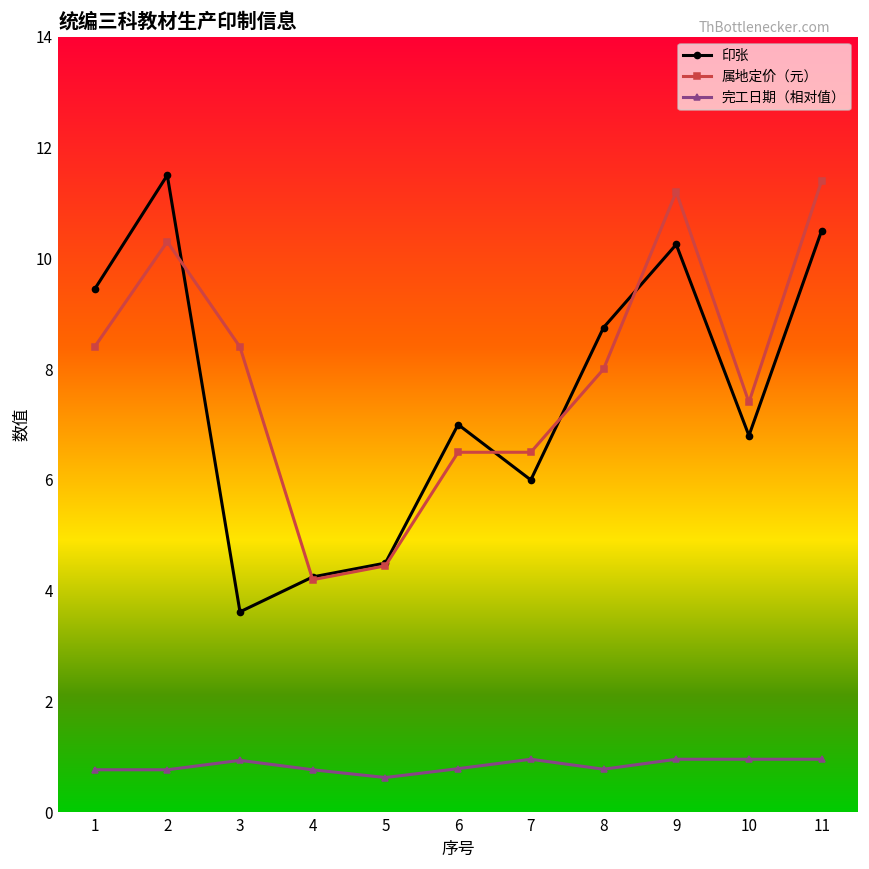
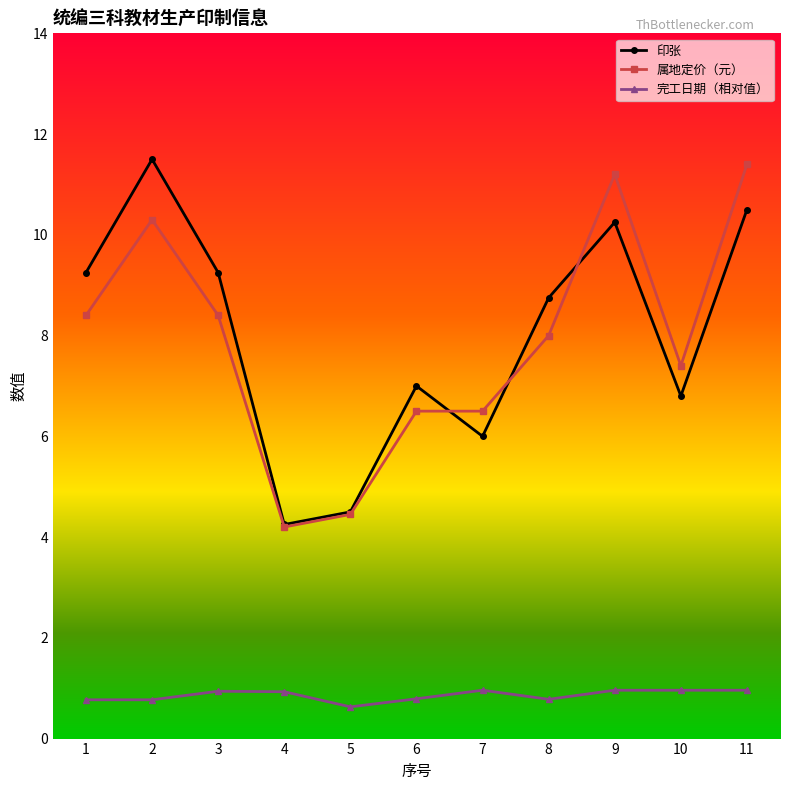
  {
    "印张": {
-     "1": 9.4,
+     "1": 9.3,
      "2": 11.5,
-     "3": 3.6,
+     "3": 9.3,
      "6": 7.0,
      "7": 6.0,
      "8": 8.8,
      "9": 10.3,
      "10": 6.8,
      "11": 10.5
    },
    "属地定价（元）": {
      "1": 8.4,
      "2": 10.3,
      "3": 8.4,
      "6": 6.5,
      "7": 6.5,
      "8": 8.0,
      "9": 11.2,
      "10": 7.4,
      "11": 11.4
    },
    "完工日期（相对值）": {
      "1": 0.8,
      "2": 0.8,
      "3": 0.9,
-     "4": 0.8,
+     "4": 0.9,
      "5": 0.6,
      "6": 0.8,
      "7": 1.0,
      "8": 0.8,
      "9": 1.0,
      "10": 1.0,
      "11": 1.0
    }
  }
